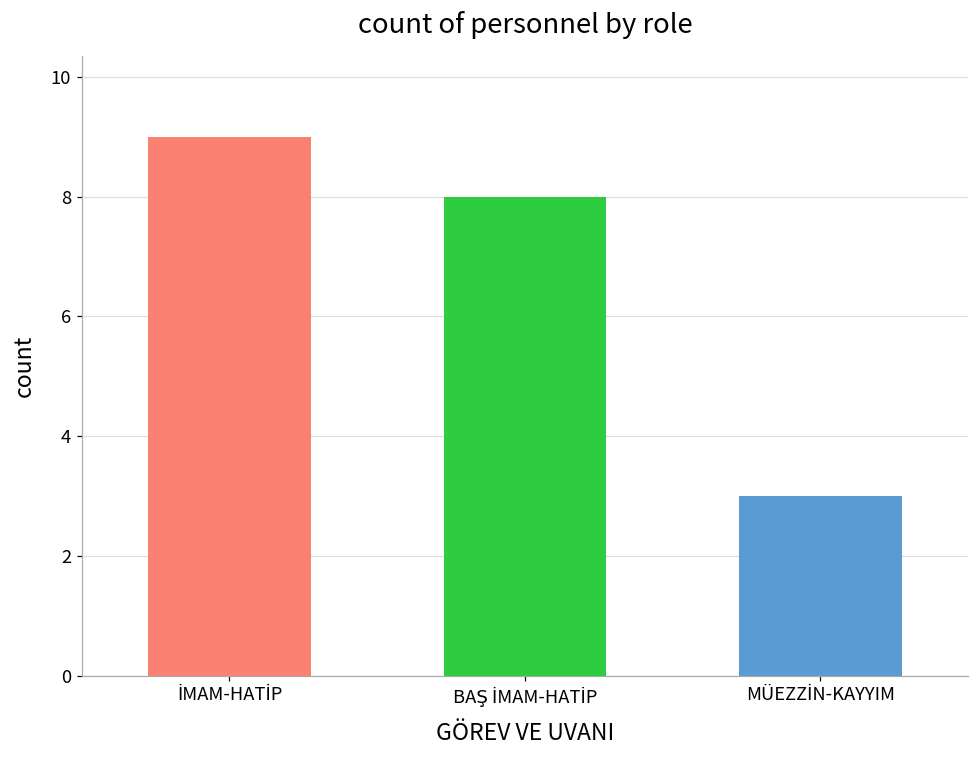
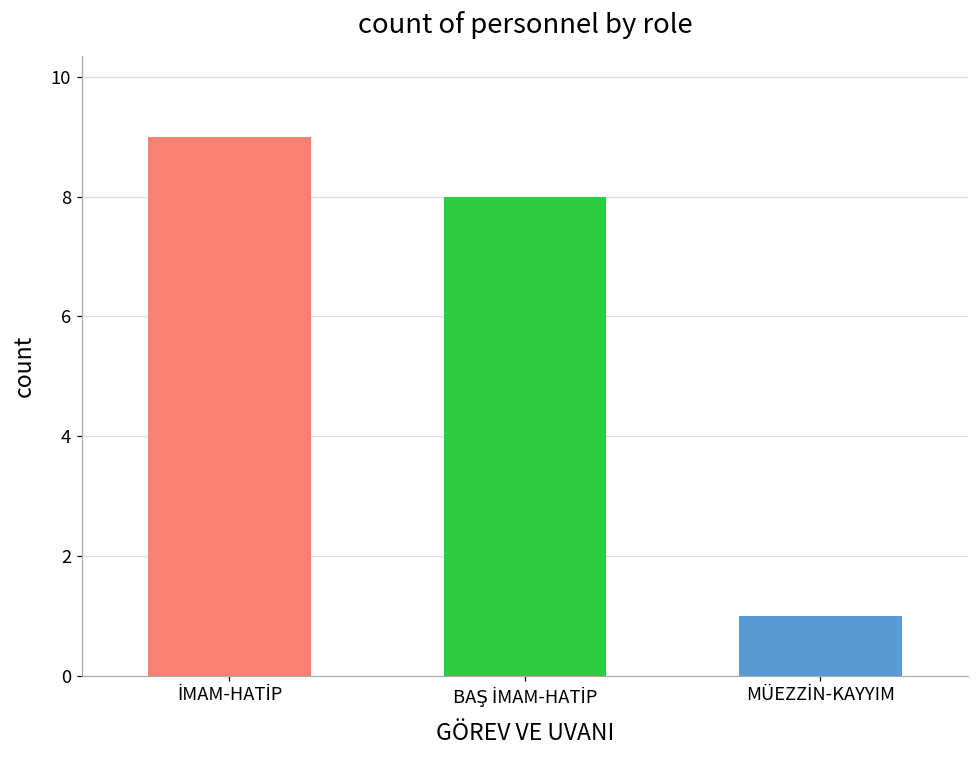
  {
    "İMAM-HATİP": 9,
    "BAŞ İMAM-HATİP": 8,
-   "MÜEZZİN-KAYYIM": 3
+   "MÜEZZİN-KAYYIM": 1
  }
